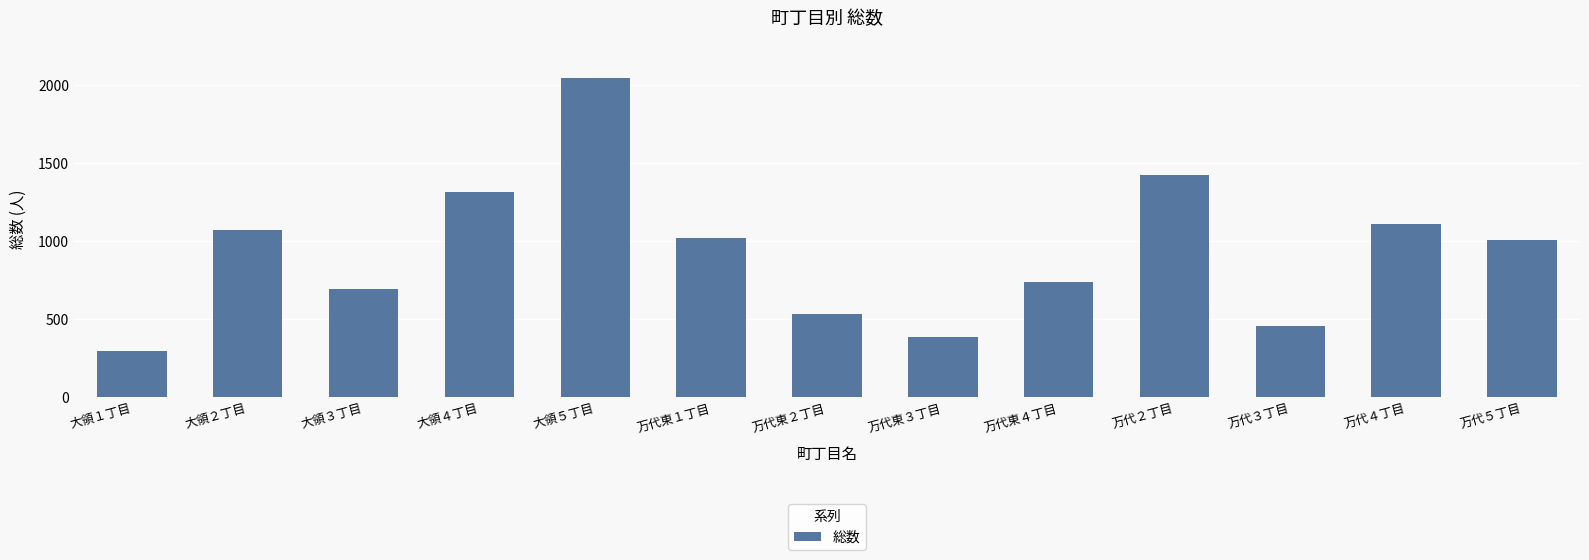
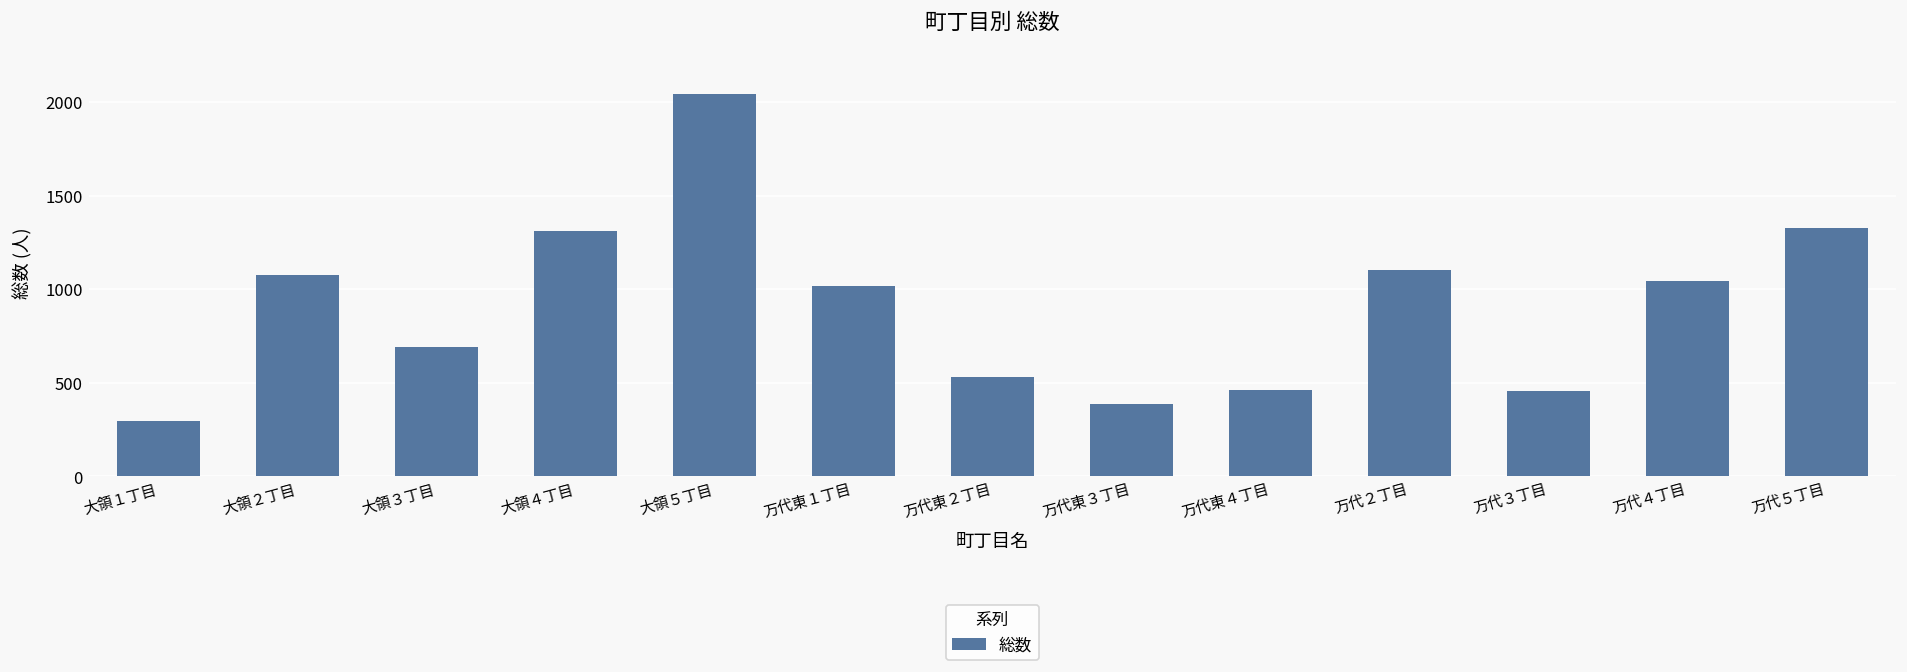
  {
    "大領１丁目": 300,
    "大領２丁目": 1070,
    "大領３丁目": 690,
    "大領４丁目": 1310,
    "大領５丁目": 2040,
    "万代東１丁目": 1020,
    "万代東２丁目": 530,
    "万代東３丁目": 390,
-   "万代東４丁目": 730,
-   "万代２丁目": 1420,
+   "万代東４丁目": 460,
+   "万代２丁目": 1100,
    "万代３丁目": 460,
-   "万代４丁目": 1110,
-   "万代５丁目": 1000
+   "万代４丁目": 1050,
+   "万代５丁目": 1320
  }
